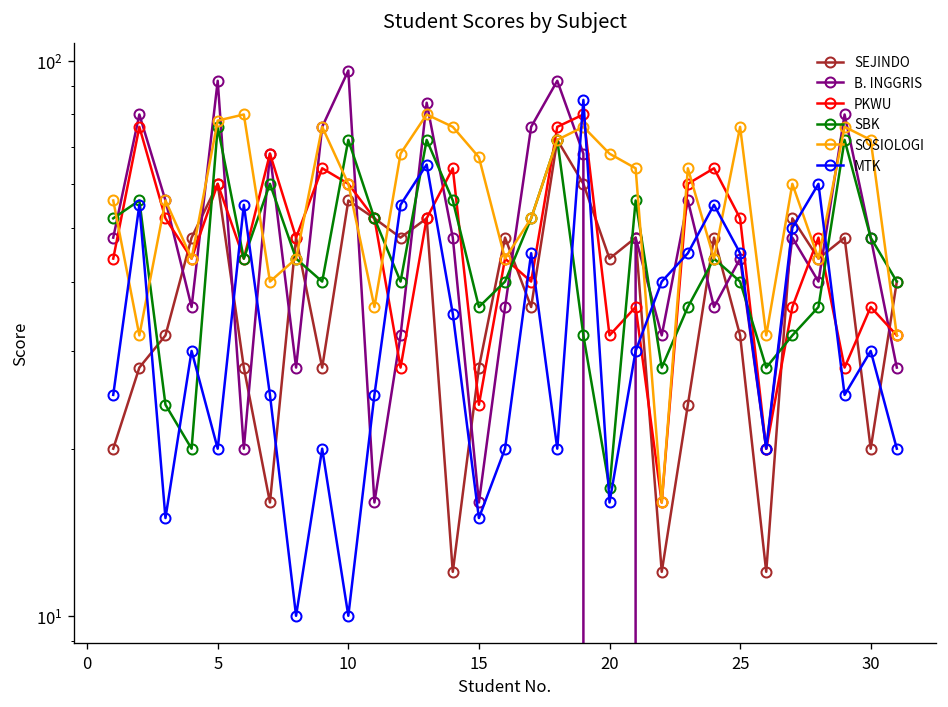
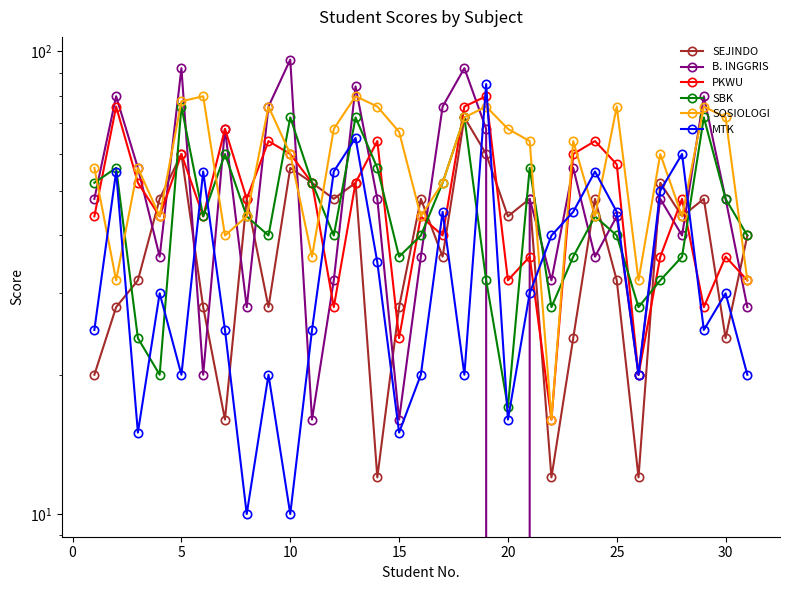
  {
    "SEJINDO": {
      "10": 56,
      "15": 28,
      "20": 44,
      "25": 32,
-     "30": 20
+     "30": 24
    },
    "B. INGGRIS": {
      "5": 92,
      "10": 96,
      "15": 16,
      "25": 44
    },
    "PKWU": {
      "15": 24,
      "20": 32,
-     "25": 52,
+     "25": 57,
      "30": 36
    },
    "SBK": {
      "5": 76,
      "10": 72,
      "15": 36,
      "20": 17,
      "25": 40
    },
    "SOSIOLOGI": {
      "5": 78,
      "15": 67,
      "20": 68,
      "25": 76,
      "30": 72
    },
    "MTK": {
      "5": 20,
      "10": 10,
      "15": 15,
      "20": 16,
      "25": 45,
      "30": 30
    }
  }
